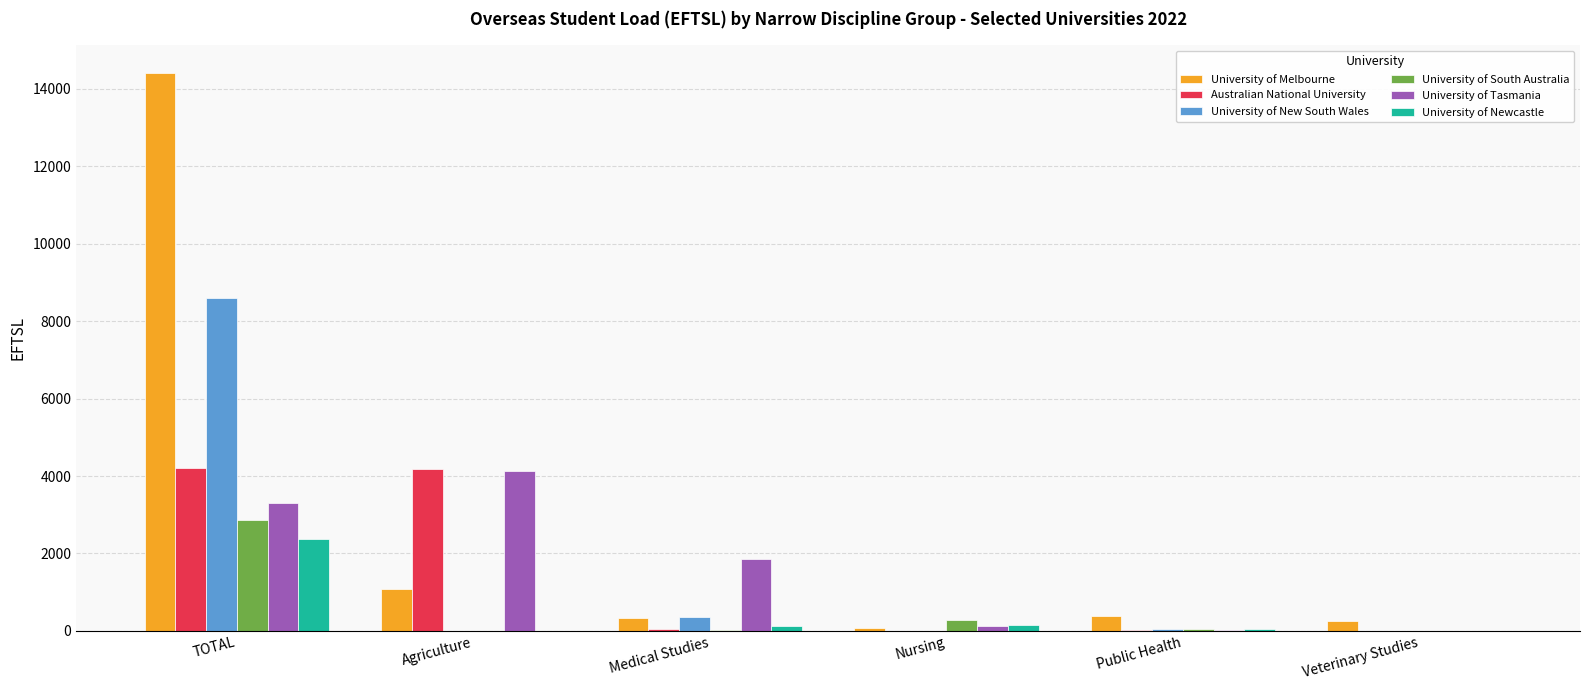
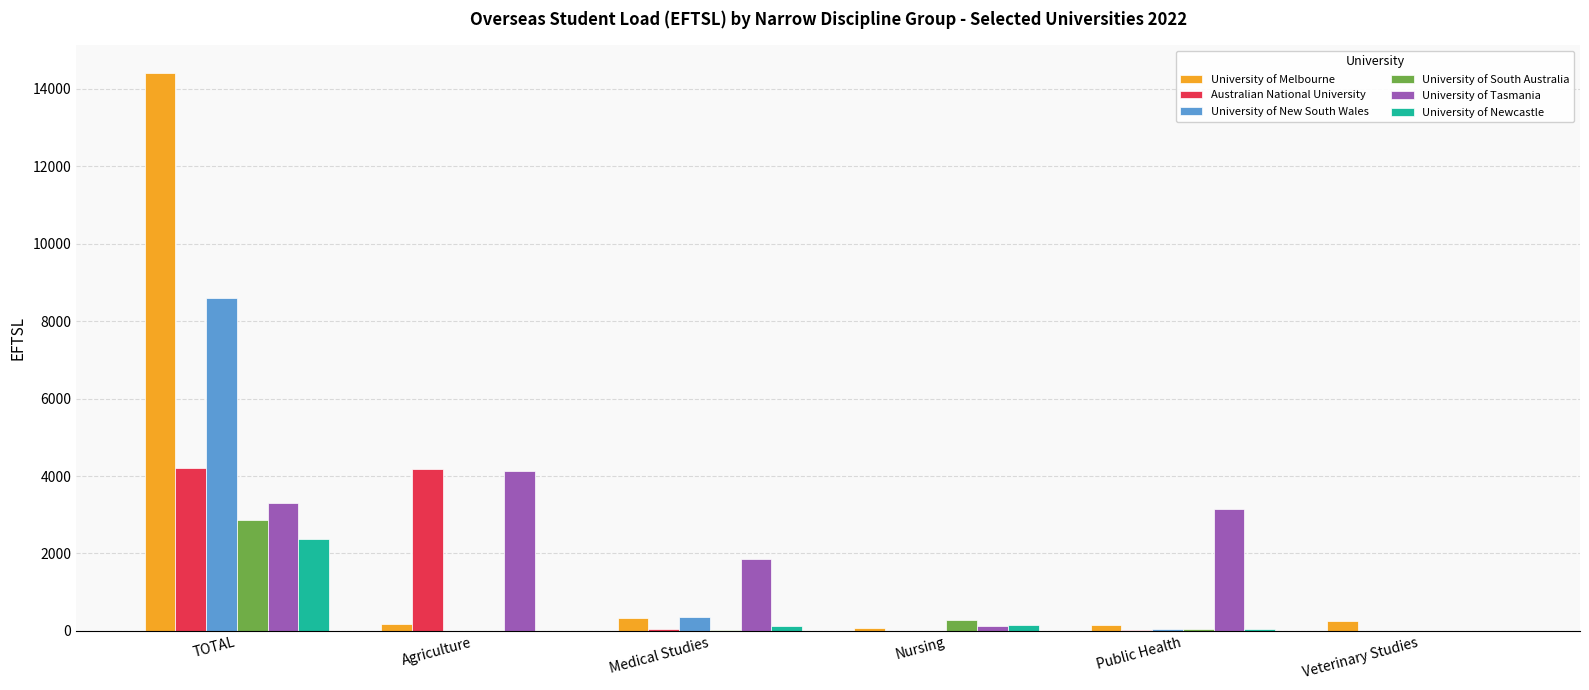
  {
    "University of Melbourne": {
      "TOTAL": 14400,
-     "Agriculture": 1100,
+     "Agriculture": 200,
      "Medical Studies": 300,
      "Nursing": 100,
-     "Public Health": 400,
+     "Public Health": 100,
      "Veterinary Studies": 200
    },
    "Australian National University": {
      "TOTAL": 4200,
      "Agriculture": 4200,
      "Nursing": 0,
      "Veterinary Studies": 0
    },
    "University of New South Wales": {
      "TOTAL": 8600,
      "Agriculture": 0,
      "Medical Studies": 400,
      "Veterinary Studies": 0
    },
    "University of South Australia": {
      "TOTAL": 2900,
      "Agriculture": 0,
      "Nursing": 300,
      "Veterinary Studies": 0
    },
    "University of Tasmania": {
      "TOTAL": 3300,
      "Agriculture": 4100,
      "Medical Studies": 1900,
      "Nursing": 100,
-     "Public Health": 0,
+     "Public Health": 3100,
      "Veterinary Studies": 0
    },
    "University of Newcastle": {
      "TOTAL": 2400,
      "Agriculture": 0,
      "Medical Studies": 100,
      "Nursing": 100,
      "Veterinary Studies": 0
    }
  }
